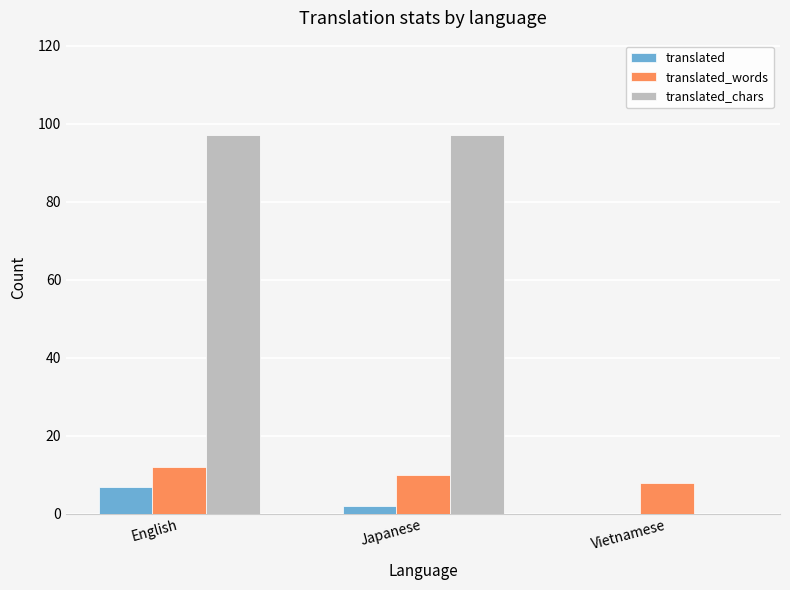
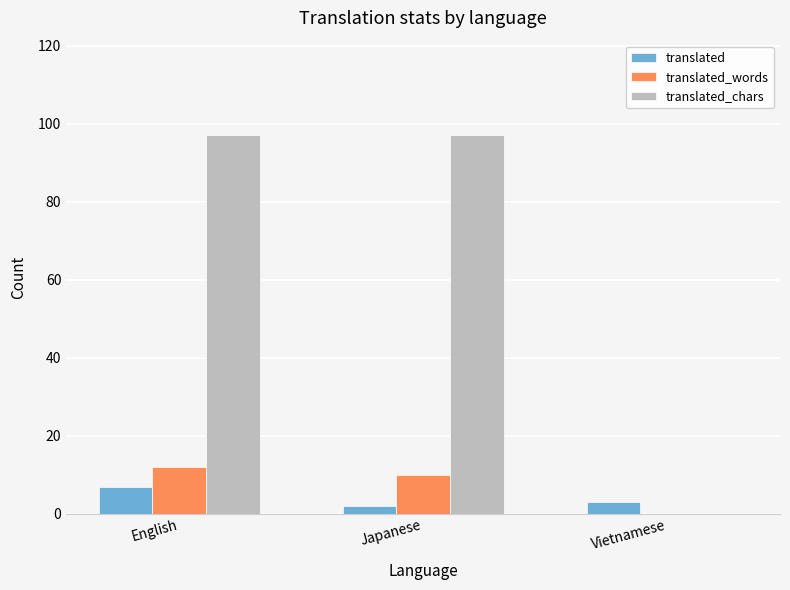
  {
    "translated": {
      "English": 7,
      "Japanese": 2,
-     "Vietnamese": 0
+     "Vietnamese": 3
    },
    "translated_words": {
      "English": 12,
      "Japanese": 10,
-     "Vietnamese": 8
+     "Vietnamese": 0
    },
    "translated_chars": {
      "English": 97,
      "Japanese": 97,
      "Vietnamese": 0
    }
  }
